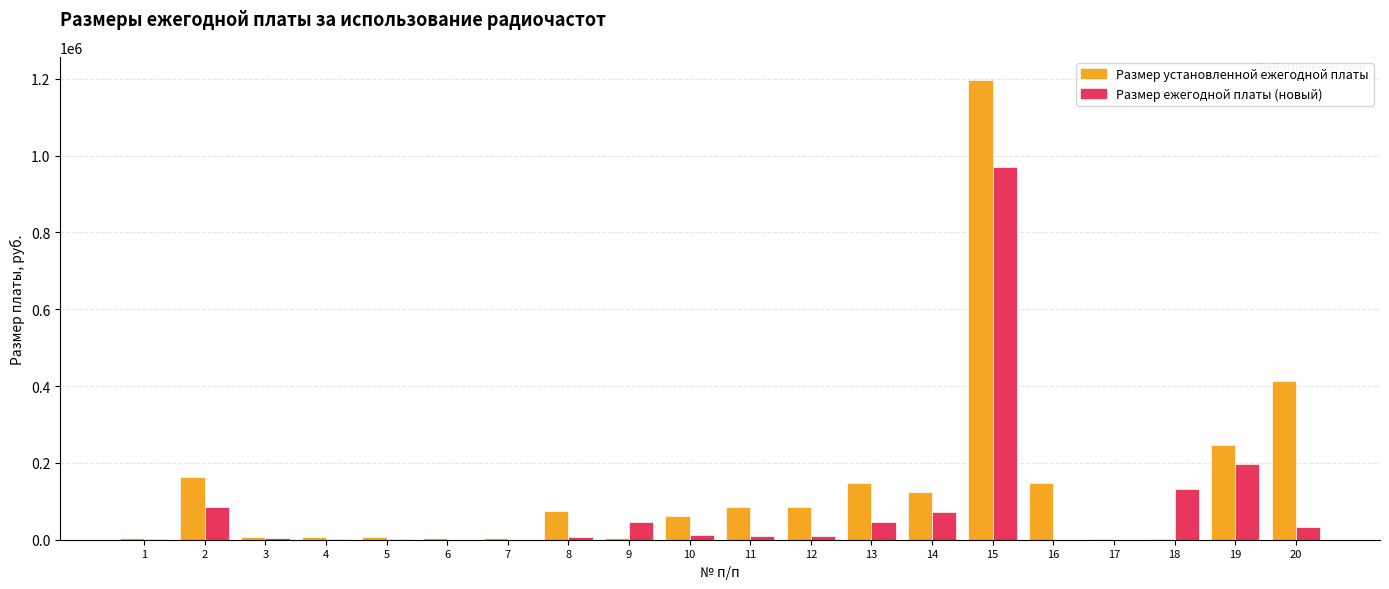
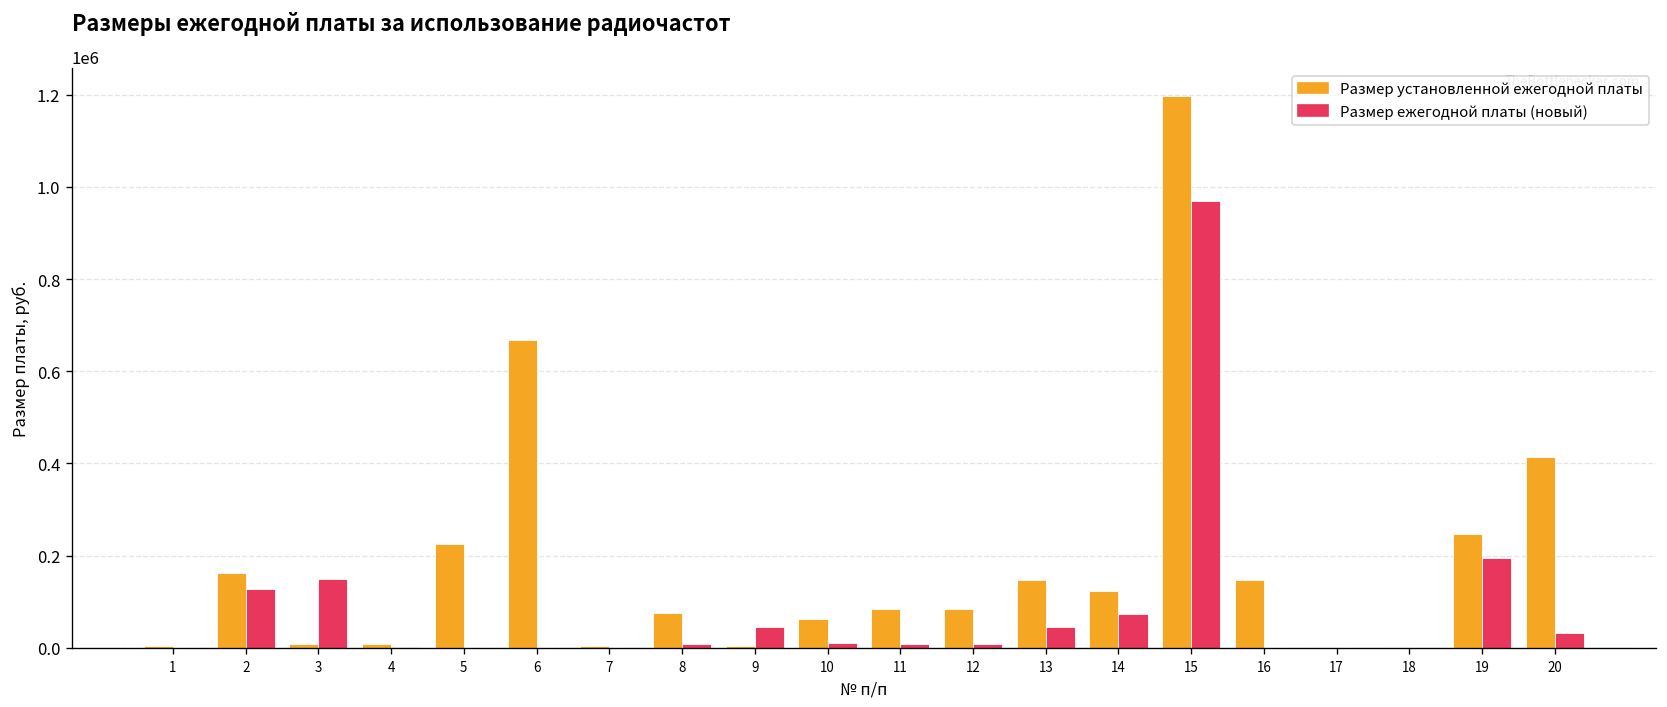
  {
    "Размер установленной ежегодной платы": {
      "2": 160000,
      "3": 10000,
      "4": 10000,
-     "5": 10000,
-     "6": 0,
+     "5": 230000,
+     "6": 670000,
      "8": 80000,
      "10": 60000,
      "11": 80000,
      "12": 80000,
      "13": 150000,
      "14": 120000,
      "15": 1200000,
      "16": 150000,
      "19": 250000,
      "20": 410000
    },
    "Размер ежегодной платы (новый)": {
-     "2": 90000,
-     "3": 0,
+     "2": 130000,
+     "3": 150000,
      "8": 10000,
      "9": 50000,
      "10": 10000,
      "11": 10000,
      "12": 10000,
      "13": 50000,
      "14": 70000,
      "15": 970000,
-     "18": 130000,
+     "18": 0,
      "19": 200000,
      "20": 30000
    }
  }
